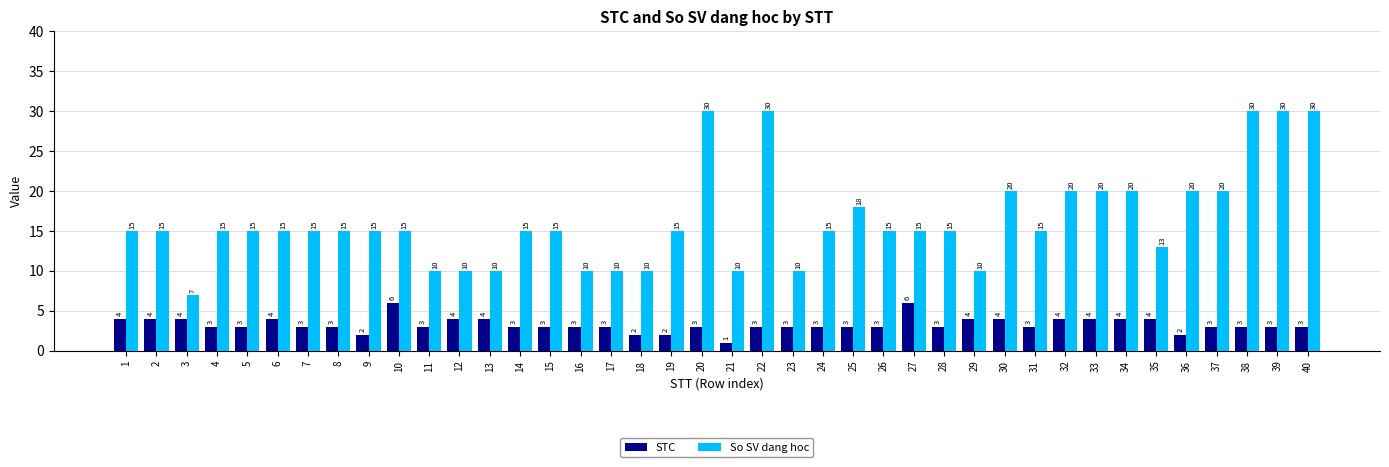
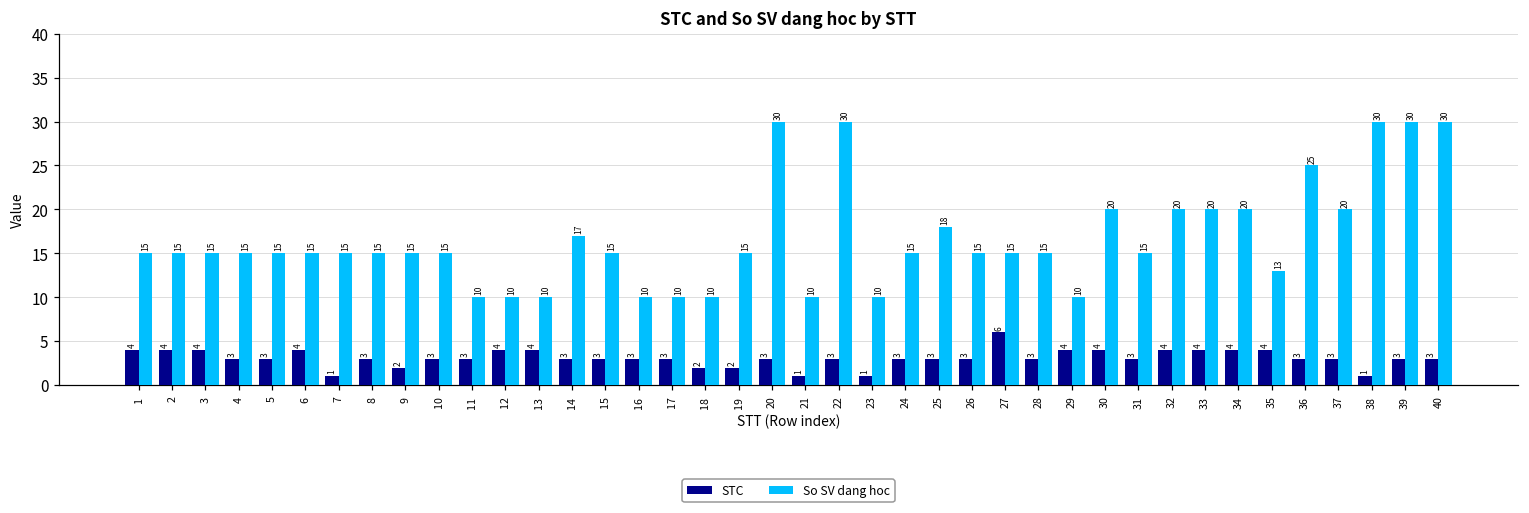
  {
    "STC": {
      "1": 4,
      "2": 4,
      "3": 4,
      "4": 3,
      "5": 3,
      "6": 4,
-     "7": 3,
+     "7": 1,
      "8": 3,
      "9": 2,
-     "10": 6,
+     "10": 3,
      "11": 3,
      "12": 4,
      "13": 4,
      "14": 3,
      "15": 3,
      "16": 3,
      "17": 3,
      "18": 2,
      "19": 2,
      "20": 3,
      "21": 1,
      "22": 3,
-     "23": 3,
+     "23": 1,
      "24": 3,
      "25": 3,
      "26": 3,
      "27": 6,
      "28": 3,
      "29": 4,
      "30": 4,
      "31": 3,
      "32": 4,
      "33": 4,
      "34": 4,
      "35": 4,
-     "36": 2,
+     "36": 3,
      "37": 3,
-     "38": 3,
+     "38": 1,
      "39": 3,
      "40": 3
    },
    "So SV dang hoc": {
      "1": 15,
      "2": 15,
-     "3": 7,
+     "3": 15,
      "4": 15,
      "5": 15,
      "6": 15,
      "7": 15,
      "8": 15,
      "9": 15,
      "10": 15,
      "11": 10,
      "12": 10,
      "13": 10,
-     "14": 15,
+     "14": 17,
      "15": 15,
      "16": 10,
      "17": 10,
      "18": 10,
      "19": 15,
      "20": 30,
      "21": 10,
      "22": 30,
      "23": 10,
      "24": 15,
      "25": 18,
      "26": 15,
      "27": 15,
      "28": 15,
      "29": 10,
      "30": 20,
      "31": 15,
      "32": 20,
      "33": 20,
      "34": 20,
      "35": 13,
-     "36": 20,
+     "36": 25,
      "37": 20,
      "38": 30,
      "39": 30,
      "40": 30
    }
  }
